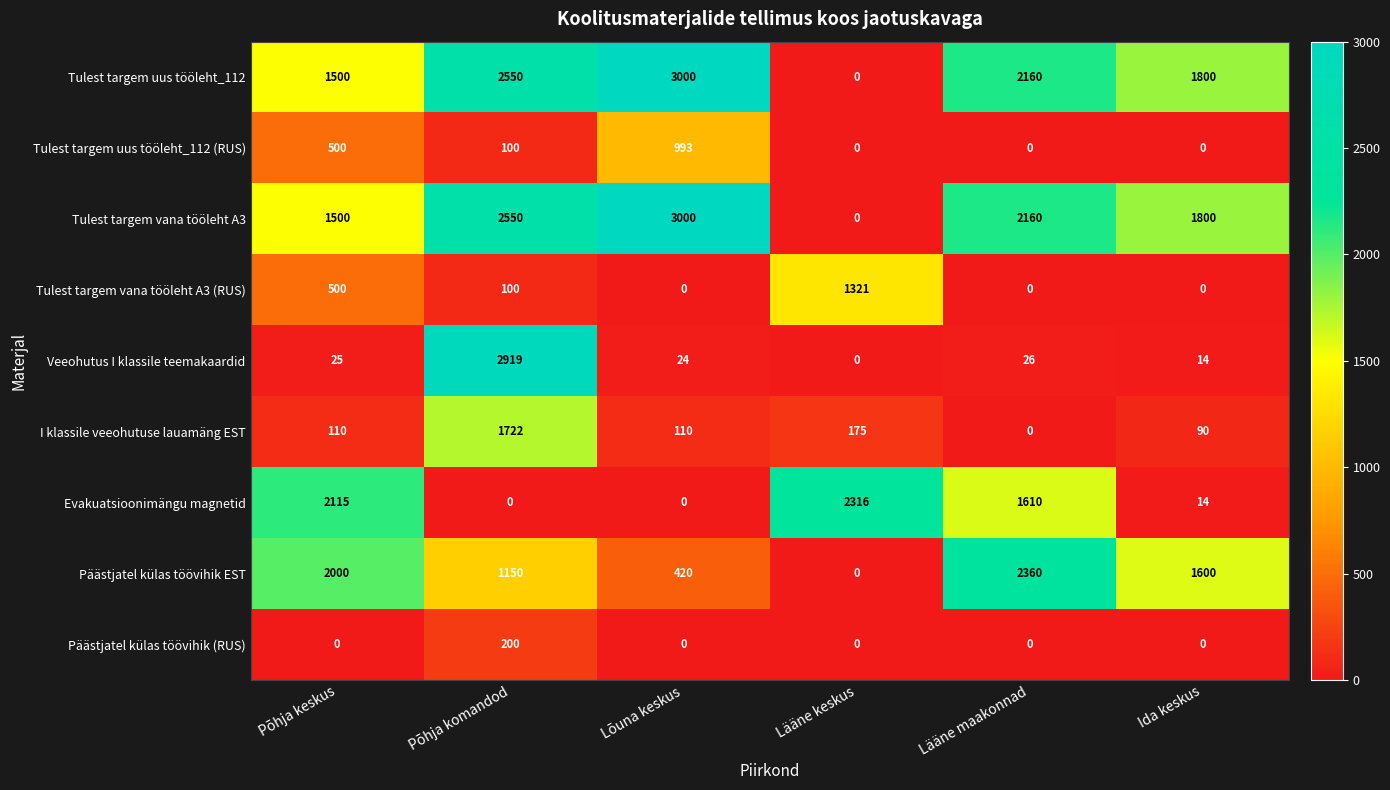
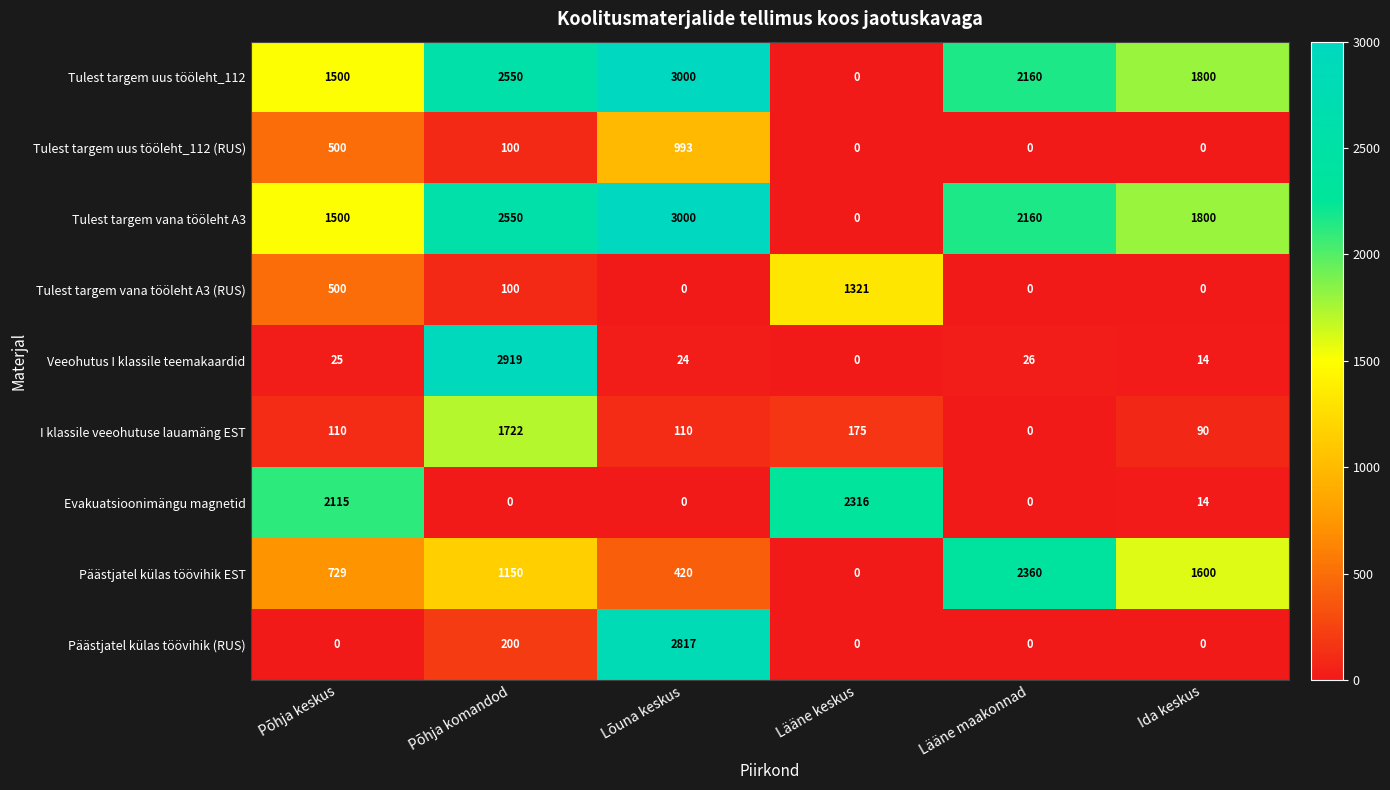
  {
    "Tulest targem uus tööleht_112": {
      "Põhja keskus": 1500,
      "Põhja komandod": 2550,
      "Lõuna keskus": 3000,
      "Lääne keskus": 0,
      "Lääne maakonnad": 2160,
      "Ida keskus": 1800
    },
    "Tulest targem uus tööleht_112 (RUS)": {
      "Põhja keskus": 500,
      "Põhja komandod": 100,
      "Lõuna keskus": 993,
      "Lääne keskus": 0,
      "Lääne maakonnad": 0,
      "Ida keskus": 0
    },
    "Tulest targem vana tööleht A3": {
      "Põhja keskus": 1500,
      "Põhja komandod": 2550,
      "Lõuna keskus": 3000,
      "Lääne keskus": 0,
      "Lääne maakonnad": 2160,
      "Ida keskus": 1800
    },
    "Tulest targem vana tööleht A3 (RUS)": {
      "Põhja keskus": 500,
      "Põhja komandod": 100,
      "Lõuna keskus": 0,
      "Lääne keskus": 1321,
      "Lääne maakonnad": 0,
      "Ida keskus": 0
    },
    "Veeohutus I klassile teemakaardid": {
      "Põhja keskus": 25,
      "Põhja komandod": 2919,
      "Lõuna keskus": 24,
      "Lääne keskus": 0,
      "Lääne maakonnad": 26,
      "Ida keskus": 14
    },
    "I klassile veeohutuse lauamäng EST": {
      "Põhja keskus": 110,
      "Põhja komandod": 1722,
      "Lõuna keskus": 110,
      "Lääne keskus": 175,
      "Lääne maakonnad": 0,
      "Ida keskus": 90
    },
    "Evakuatsioonimängu magnetid": {
      "Põhja keskus": 2115,
      "Põhja komandod": 0,
      "Lõuna keskus": 0,
      "Lääne keskus": 2316,
-     "Lääne maakonnad": 1610,
+     "Lääne maakonnad": 0,
      "Ida keskus": 14
    },
    "Päästjatel külas töövihik EST": {
-     "Põhja keskus": 2000,
+     "Põhja keskus": 729,
      "Põhja komandod": 1150,
      "Lõuna keskus": 420,
      "Lääne keskus": 0,
      "Lääne maakonnad": 2360,
      "Ida keskus": 1600
    },
    "Päästjatel külas töövihik (RUS)": {
      "Põhja keskus": 0,
      "Põhja komandod": 200,
-     "Lõuna keskus": 0,
+     "Lõuna keskus": 2817,
      "Lääne keskus": 0,
      "Lääne maakonnad": 0,
      "Ida keskus": 0
    }
  }
